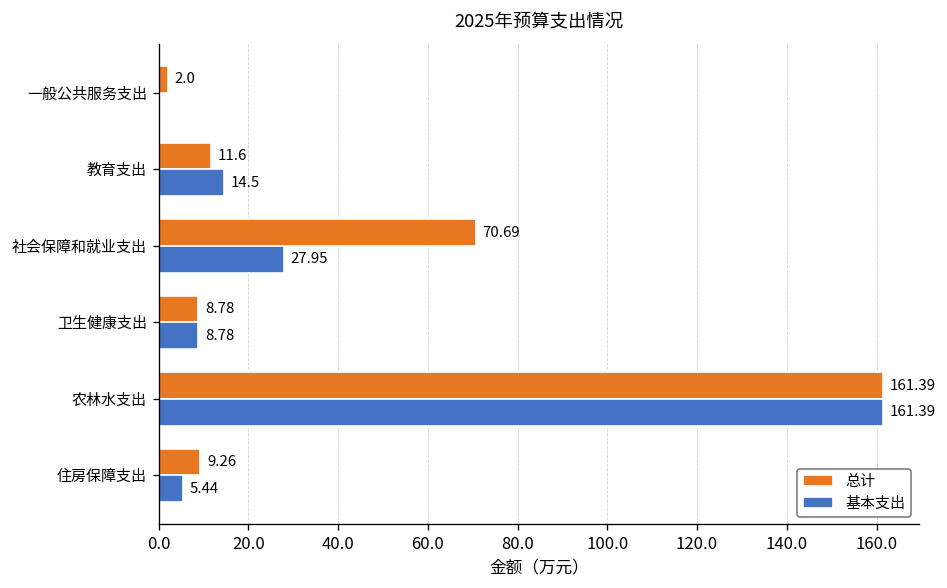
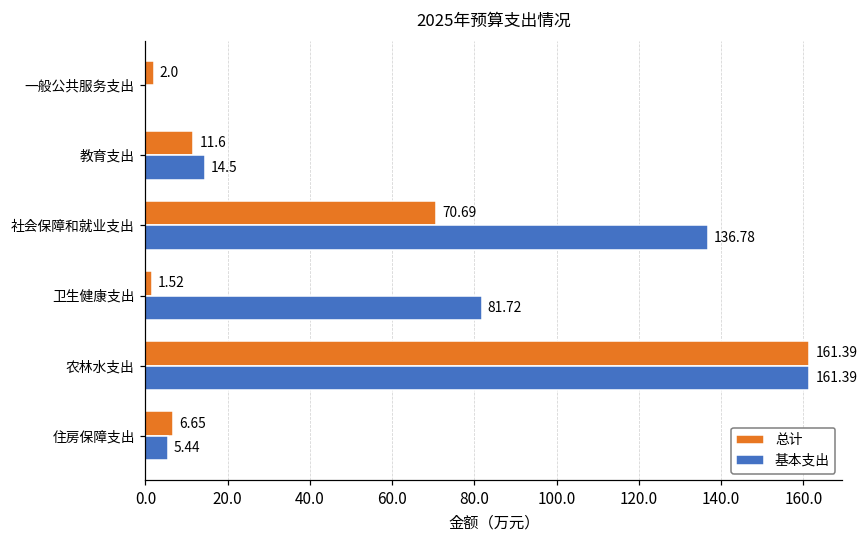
  {
    "总计": {
      "一般公共服务支出": 2.0,
      "教育支出": 11.6,
      "社会保障和就业支出": 70.69,
-     "卫生健康支出": 8.78,
+     "卫生健康支出": 1.52,
      "农林水支出": 161.39,
-     "住房保障支出": 9.26
+     "住房保障支出": 6.65
    },
    "基本支出": {
      "教育支出": 14.5,
-     "社会保障和就业支出": 27.95,
-     "卫生健康支出": 8.78,
+     "社会保障和就业支出": 136.78,
+     "卫生健康支出": 81.72,
      "农林水支出": 161.39,
      "住房保障支出": 5.44
    }
  }
